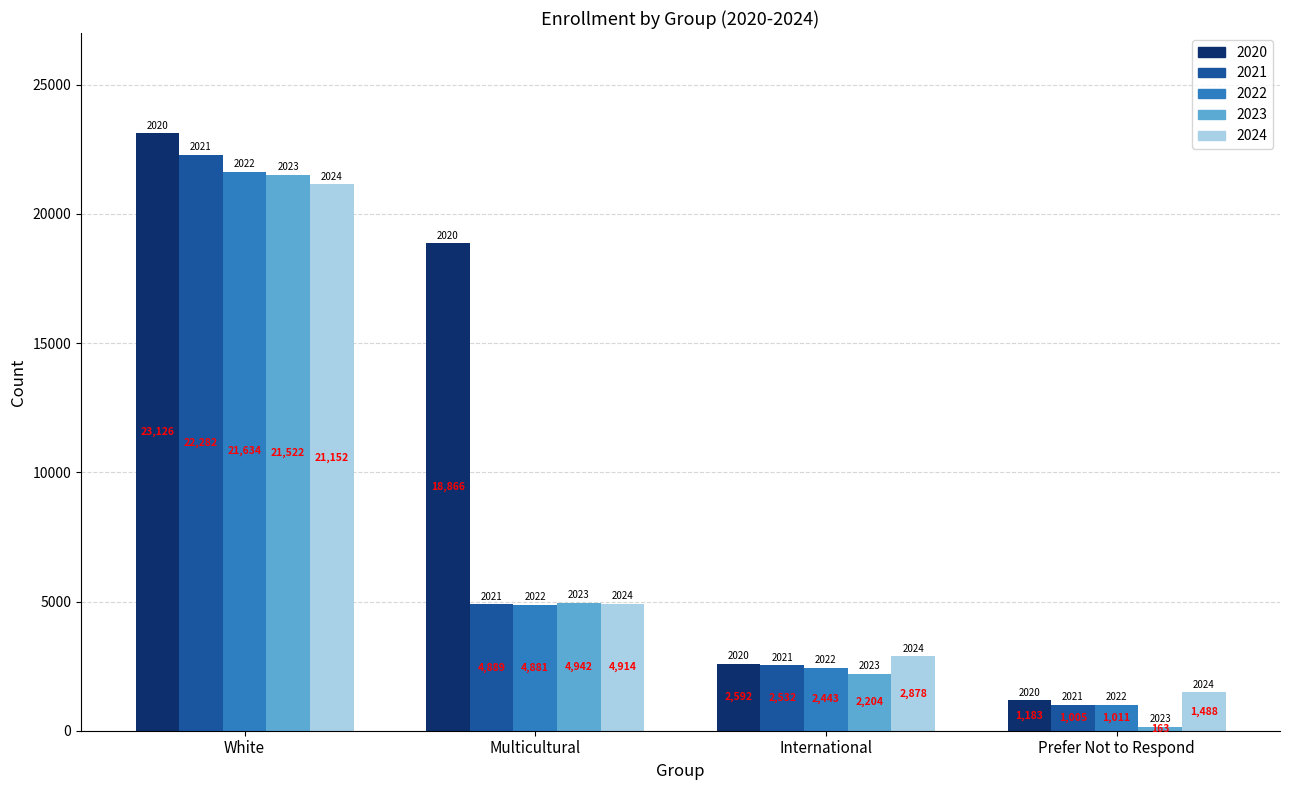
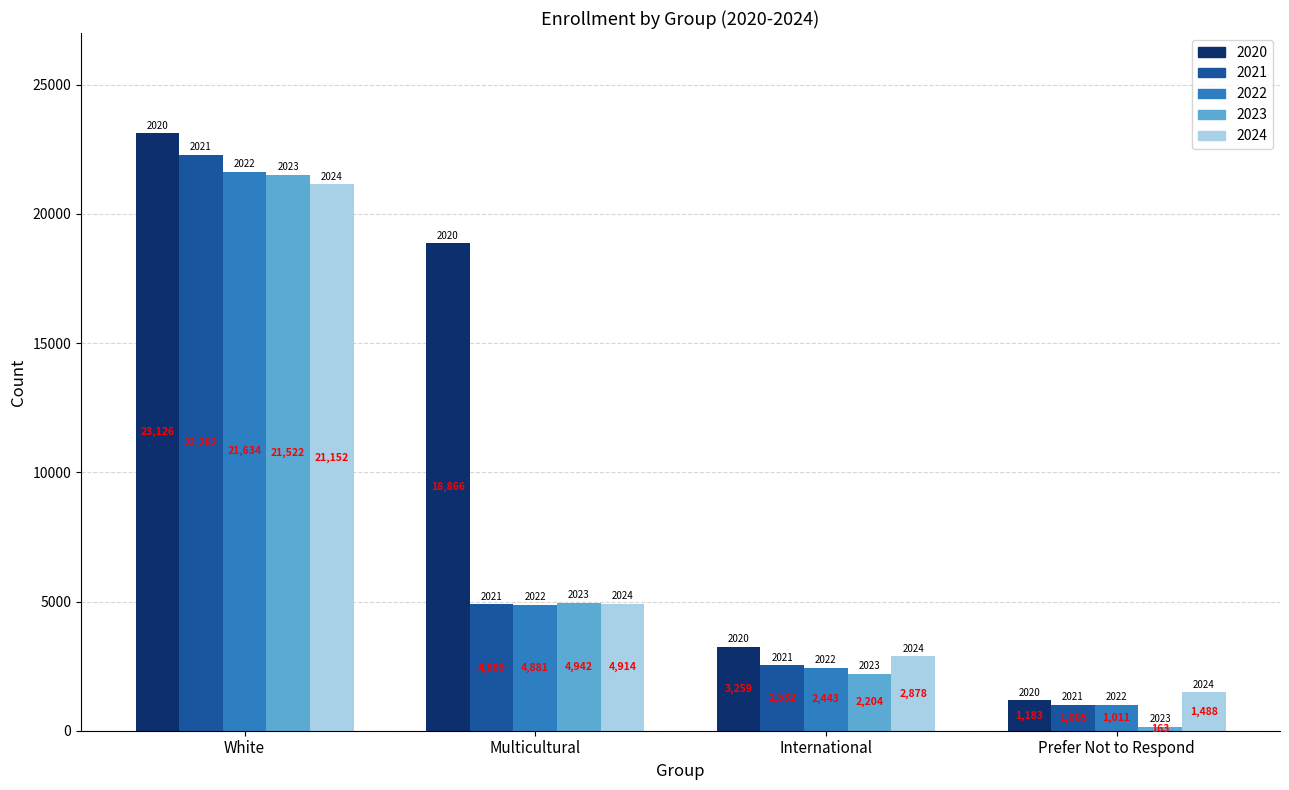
  {
    "2020": {
      "White": "23,126",
      "Multicultural": "18,866",
-     "International": "2,592",
+     "International": "3,259",
      "Prefer Not to Respond": "1,183"
    },
    "2023": {
      "White": "21,522",
      "Multicultural": "4,942",
      "International": "2,204",
      "Prefer Not to Respond": "163"
    },
    "2024": {
      "White": "21,152",
      "Multicultural": "4,914",
      "International": "2,878",
      "Prefer Not to Respond": "1,488"
    }
  }
